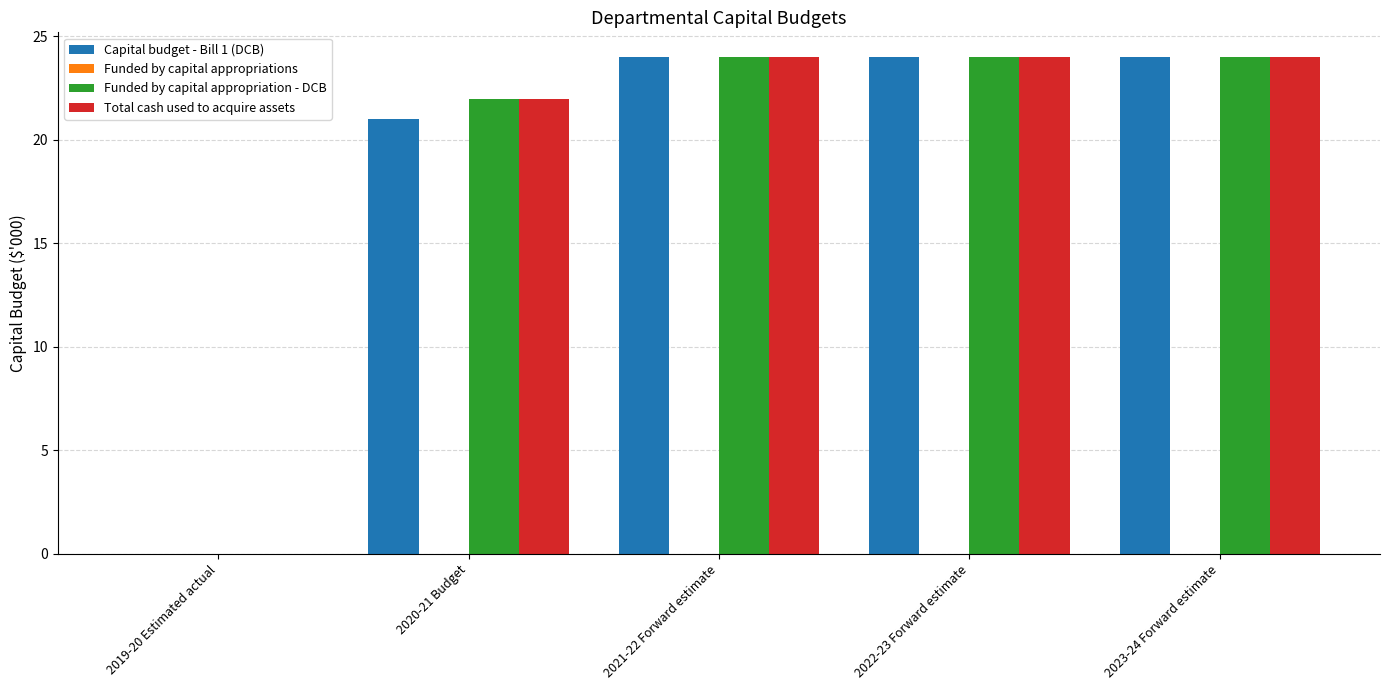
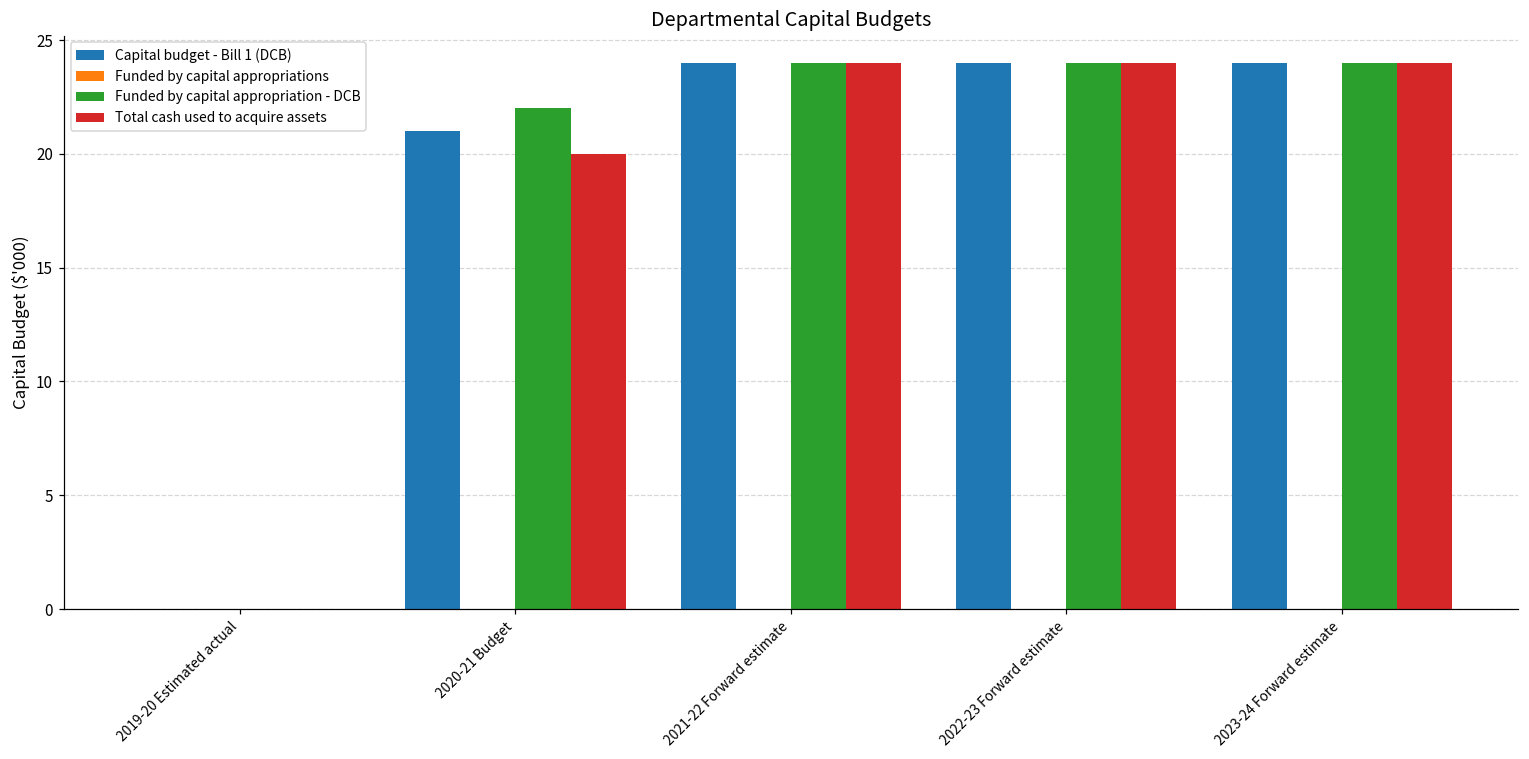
  {
    "Capital budget - Bill 1 (DCB)": {
      "2019-20 Estimated actual": 0,
      "2020-21 Budget": 21,
      "2021-22 Forward estimate": 24,
      "2022-23 Forward estimate": 24,
      "2023-24 Forward estimate": 24
    },
    "Funded by capital appropriations": {
      "2019-20 Estimated actual": 0,
      "2020-21 Budget": 0,
      "2021-22 Forward estimate": 0,
      "2022-23 Forward estimate": 0,
      "2023-24 Forward estimate": 0
    },
    "Funded by capital appropriation - DCB": {
      "2019-20 Estimated actual": 0,
      "2020-21 Budget": 22,
      "2021-22 Forward estimate": 24,
      "2022-23 Forward estimate": 24,
      "2023-24 Forward estimate": 24
    },
    "Total cash used to acquire assets": {
      "2019-20 Estimated actual": 0,
-     "2020-21 Budget": 22,
+     "2020-21 Budget": 20,
      "2021-22 Forward estimate": 24,
      "2022-23 Forward estimate": 24,
      "2023-24 Forward estimate": 24
    }
  }
